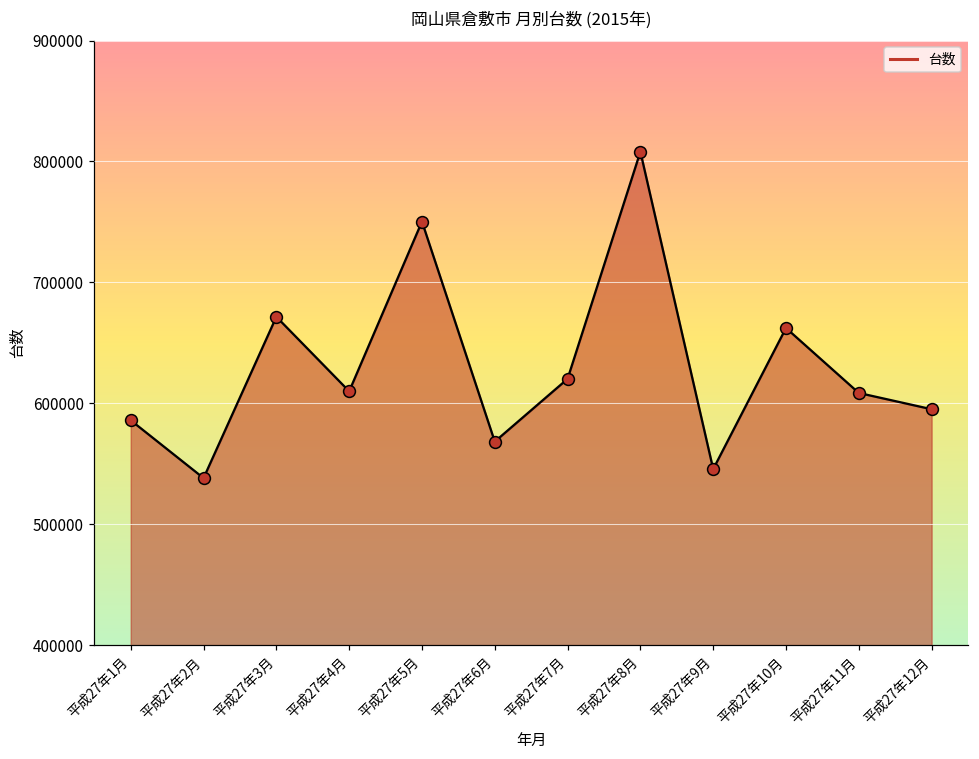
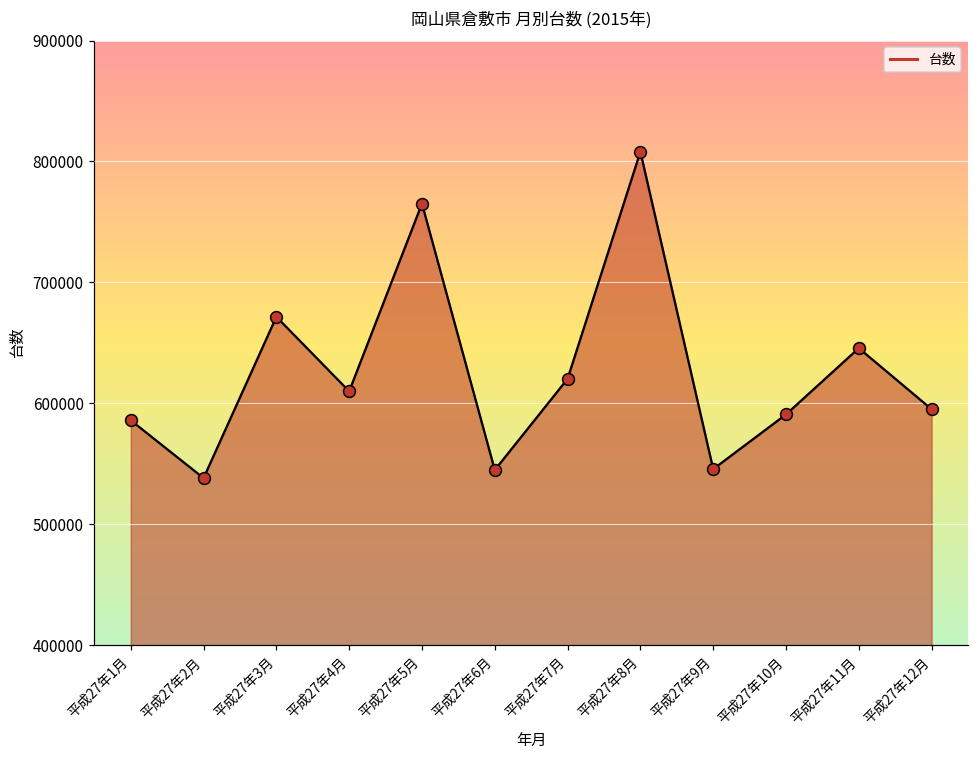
  {
    "平成27年1月": 586000,
    "平成27年2月": 538000,
    "平成27年3月": 672000,
    "平成27年4月": 610000,
-   "平成27年5月": 750000,
-   "平成27年6月": 568000,
+   "平成27年5月": 765000,
+   "平成27年6月": 545000,
    "平成27年7月": 620000,
    "平成27年8月": 808000,
    "平成27年9月": 546000,
-   "平成27年10月": 662000,
-   "平成27年11月": 609000,
+   "平成27年10月": 591000,
+   "平成27年11月": 646000,
    "平成27年12月": 595000
  }
